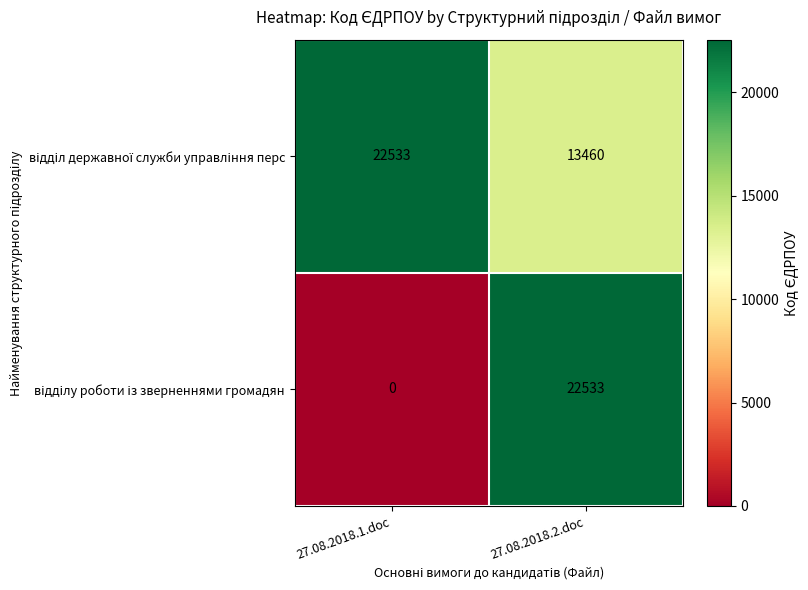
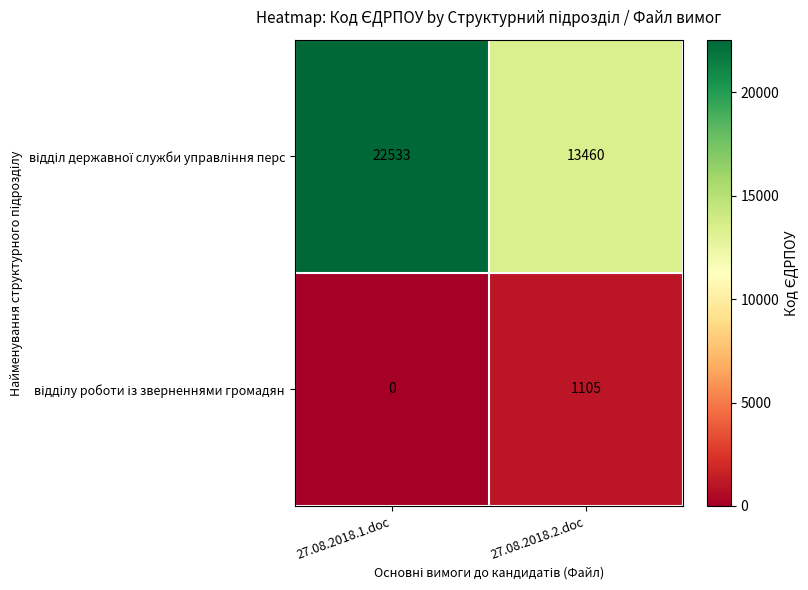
  {
    "відділ державної служби управління перс": {
      "27.08.2018.1.doc": 22533,
      "27.08.2018.2.doc": 13460
    },
    "відділу роботи із зверненнями громадян": {
      "27.08.2018.1.doc": 0,
-     "27.08.2018.2.doc": 22533
+     "27.08.2018.2.doc": 1105
    }
  }
